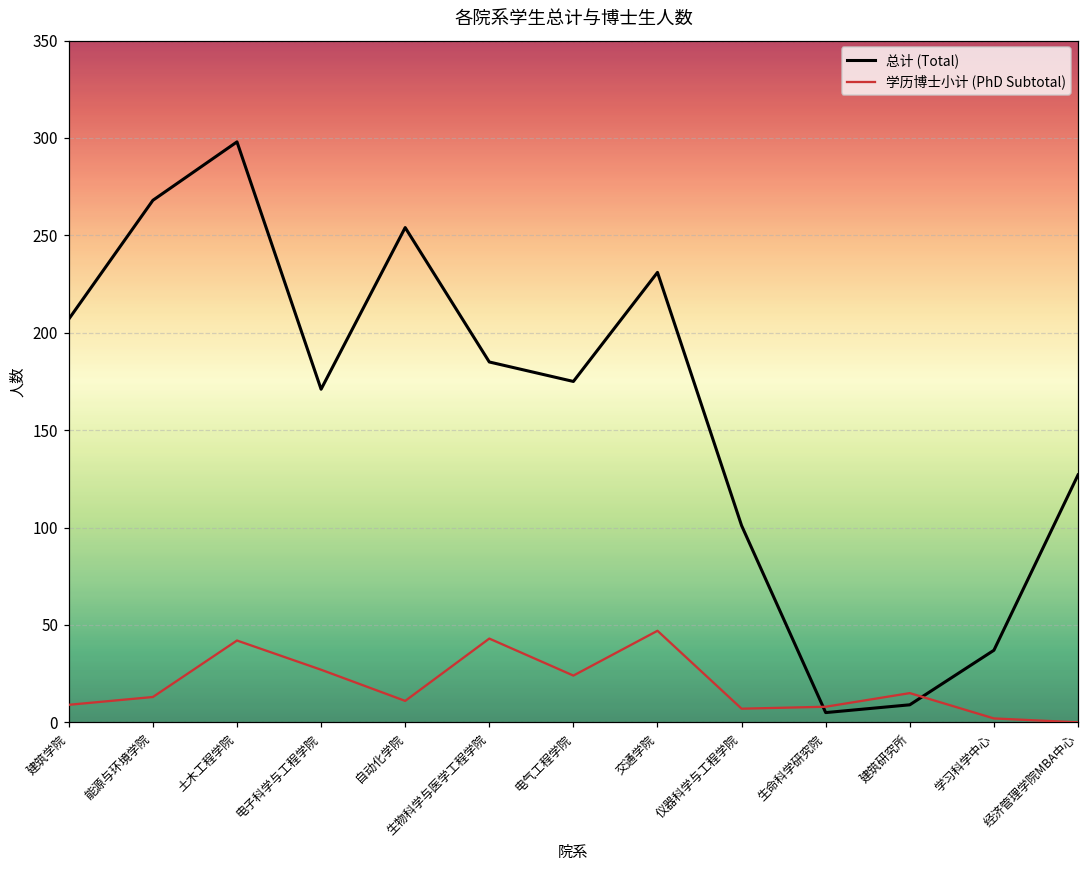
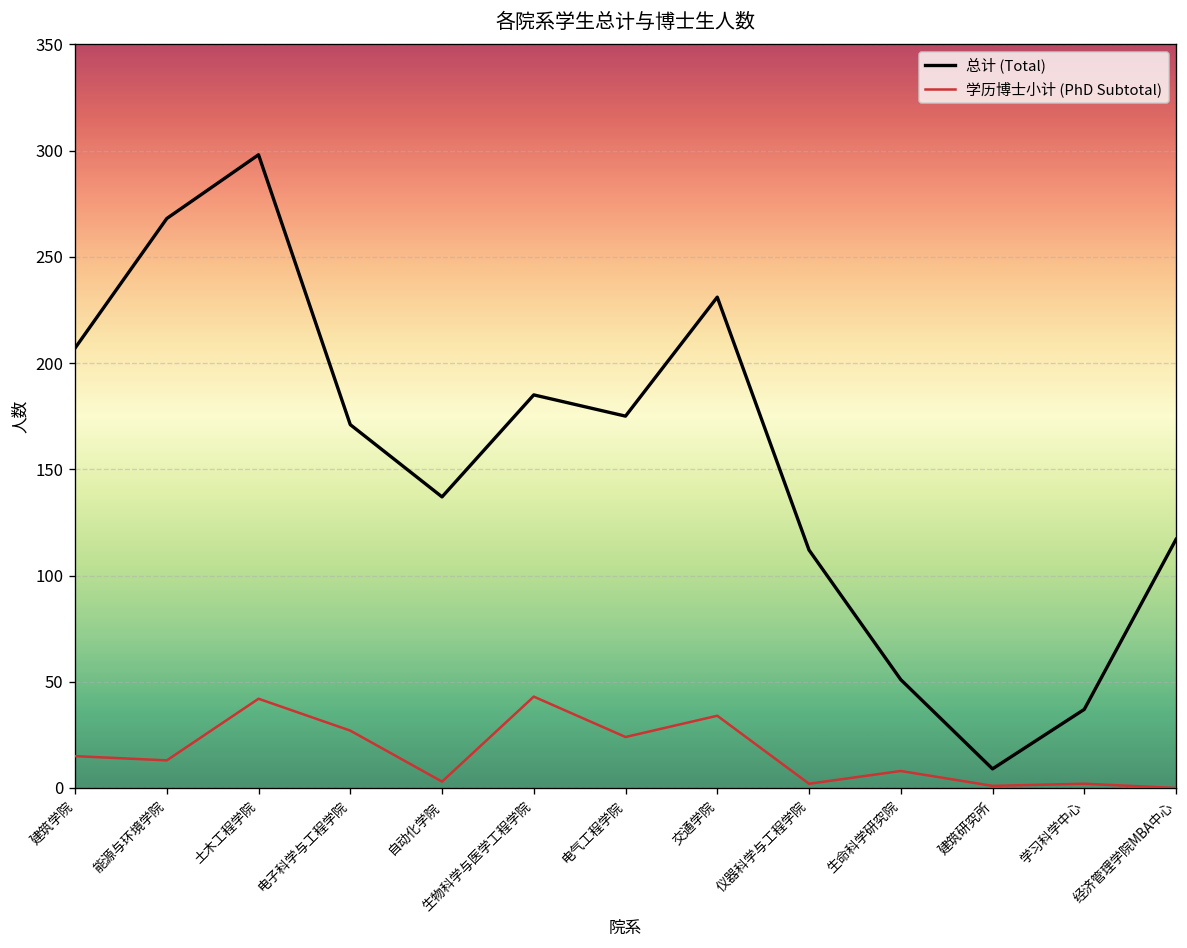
  {
    "总计 (Total)": {
      "建筑学院": 207,
      "能源与环境学院": 268,
      "土木工程学院": 298,
      "电子科学与工程学院": 171,
-     "自动化学院": 254,
+     "自动化学院": 137,
      "生物科学与医学工程学院": 185,
      "电气工程学院": 175,
      "交通学院": 231,
-     "仪器科学与工程学院": 101,
-     "生命科学研究院": 5,
+     "仪器科学与工程学院": 112,
+     "生命科学研究院": 51,
      "建筑研究所": 9,
      "学习科学中心": 37,
-     "经济管理学院MBA中心": 127
+     "经济管理学院MBA中心": 117
    },
    "学历博士小计 (PhD Subtotal)": {
-     "建筑学院": 9,
+     "建筑学院": 15,
      "能源与环境学院": 13,
      "土木工程学院": 42,
      "电子科学与工程学院": 27,
-     "自动化学院": 11,
+     "自动化学院": 3,
      "生物科学与医学工程学院": 43,
      "电气工程学院": 24,
-     "交通学院": 47,
-     "仪器科学与工程学院": 7,
+     "交通学院": 34,
+     "仪器科学与工程学院": 2,
      "生命科学研究院": 8,
-     "建筑研究所": 15,
+     "建筑研究所": 1,
      "学习科学中心": 2,
      "经济管理学院MBA中心": 0
    }
  }
